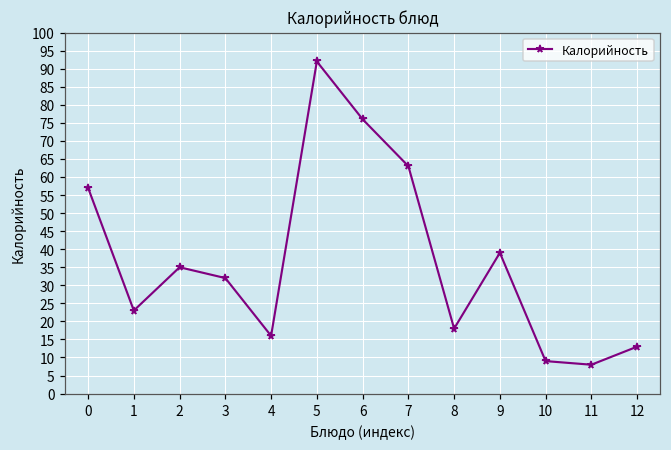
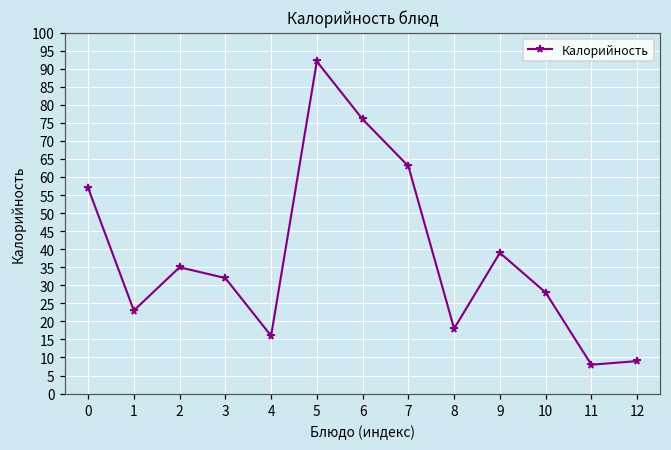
  {
    "0": 57,
    "1": 23,
    "2": 35,
    "3": 32,
    "4": 16,
    "5": 92,
    "6": 76,
    "7": 63,
    "8": 18,
    "9": 39,
-   "10": 9,
+   "10": 28,
    "11": 8,
-   "12": 13
+   "12": 9
  }
